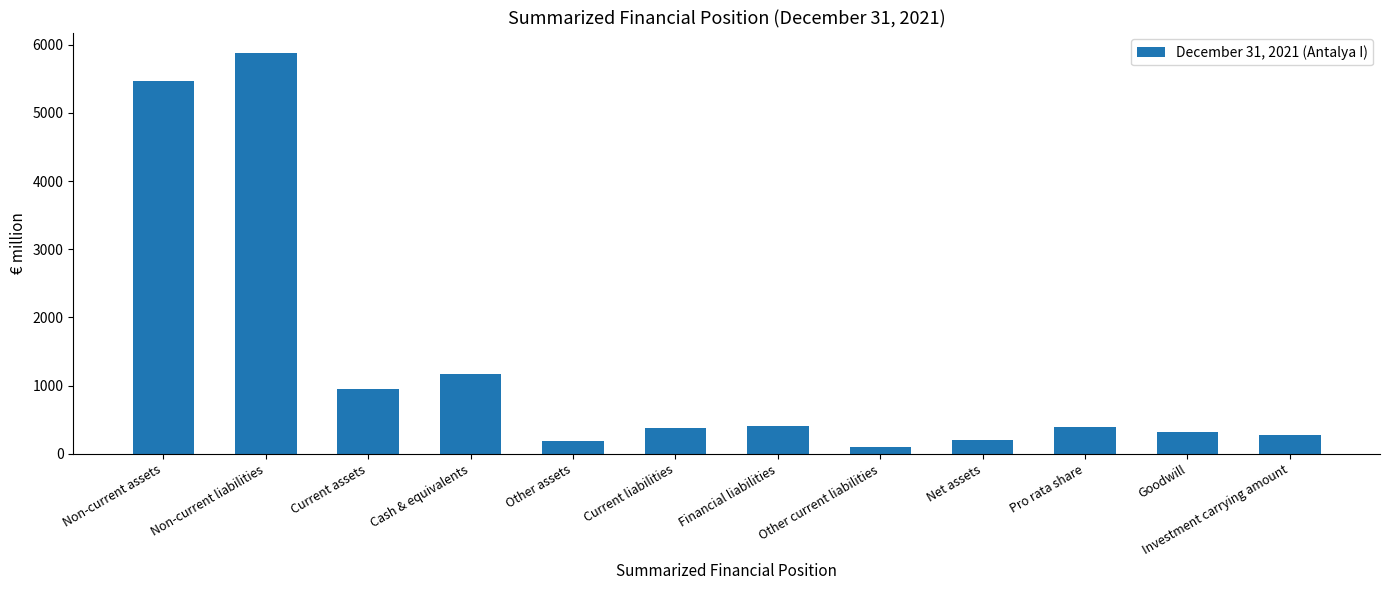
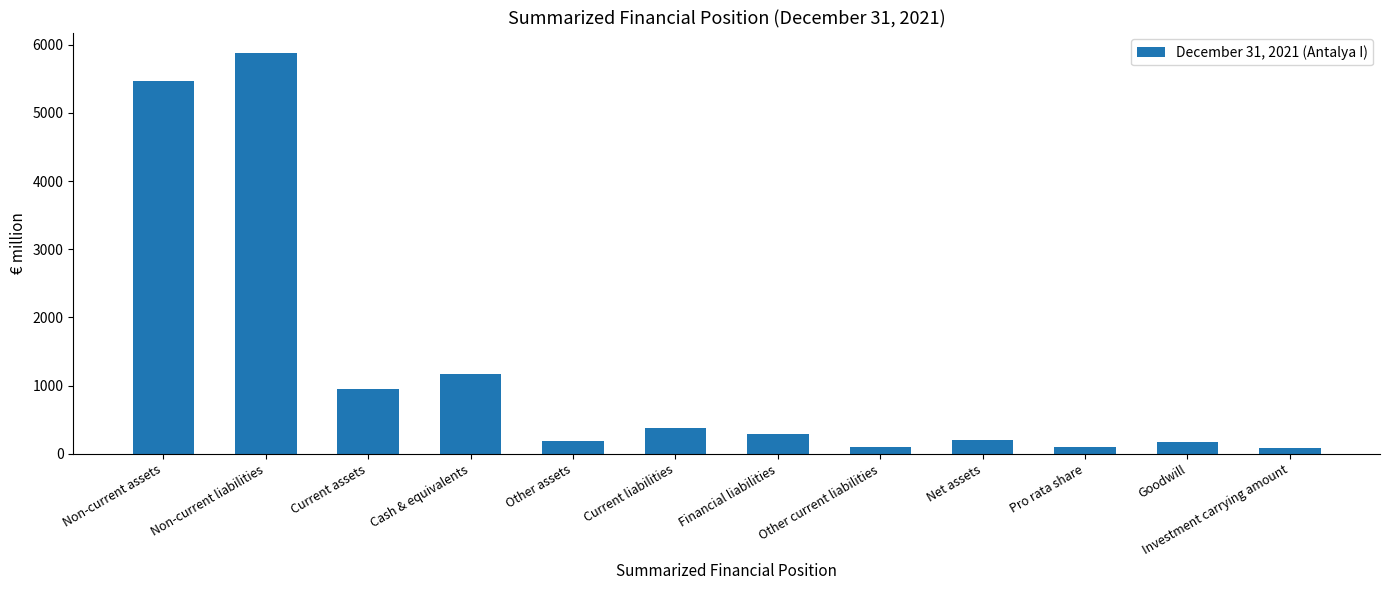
  {
    "Non-current assets": 5500,
    "Non-current liabilities": 5900,
    "Current assets": 1000,
    "Cash & equivalents": 1200,
    "Other assets": 200,
    "Current liabilities": 400,
-   "Financial liabilities": 400,
+   "Financial liabilities": 300,
    "Other current liabilities": 100,
    "Net assets": 200,
-   "Pro rata share": 400,
-   "Goodwill": 300,
-   "Investment carrying amount": 300
+   "Pro rata share": 100,
+   "Goodwill": 200,
+   "Investment carrying amount": 100
  }
